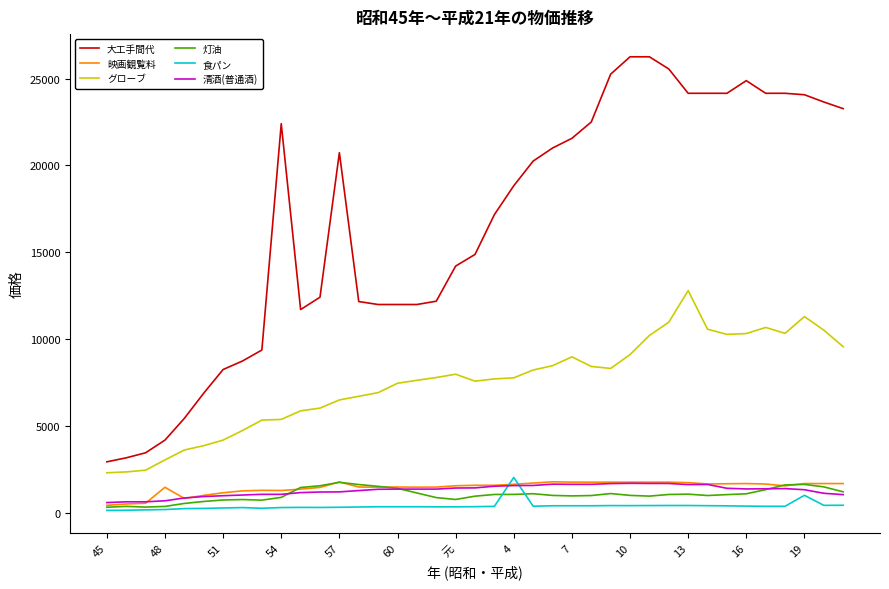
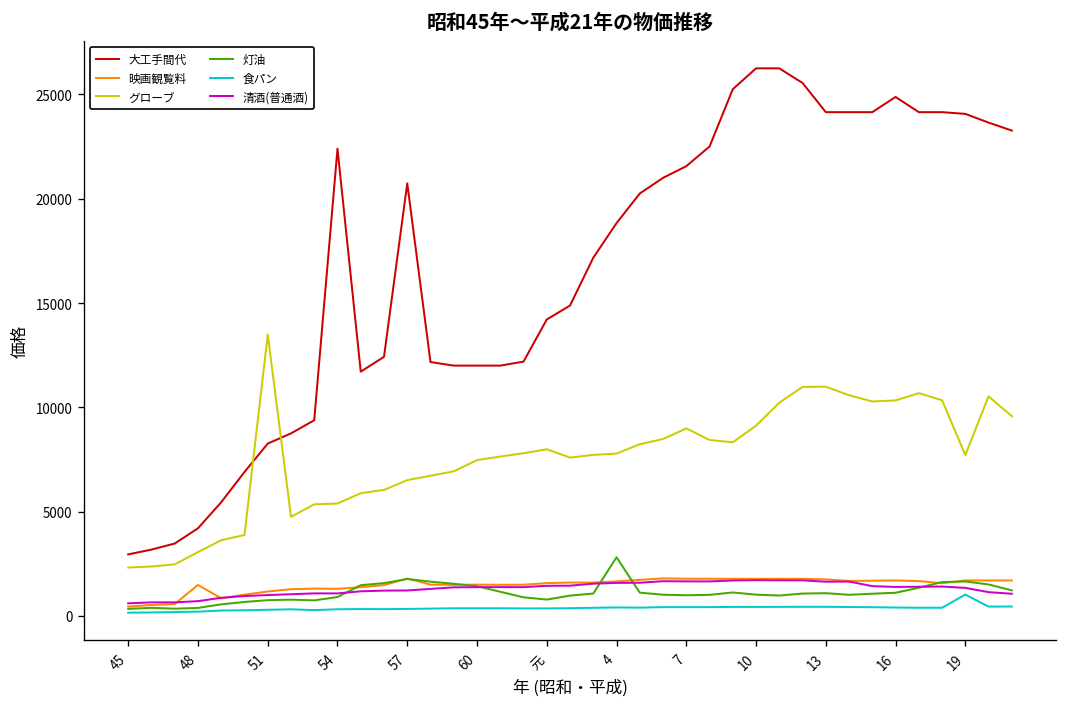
  {
    "大工手間代": {
      "45": 3000,
      "48": 4200,
      "51": 8300,
      "54": 22400,
      "57": 20700,
      "60": 12000,
      "元": 14200,
      "4": 18800,
      "7": 21600,
      "10": 26300,
      "13": 24200,
      "16": 24900,
      "19": 24100
    },
    "映画観覧料": {
      "48": 1500,
      "51": 1200,
      "54": 1300,
      "16": 1700
    },
    "グローブ": {
      "45": 2300,
      "48": 3100,
-     "51": 4200,
+     "51": 13500,
      "54": 5400,
      "57": 6500,
      "60": 7500,
      "元": 8000,
      "4": 7800,
      "7": 9000,
      "10": 9100,
-     "13": 12800,
+     "13": 11000,
      "16": 10300,
-     "19": 11300
+     "19": 7700
    },
    "灯油": {
      "48": 400,
      "51": 800,
      "54": 900,
      "元": 800,
-     "4": 1100,
+     "4": 2800,
      "7": 1000,
      "10": 1000,
      "13": 1100,
      "16": 1100
    },
    "食パン": {
      "45": 200,
      "48": 200,
      "51": 300,
      "54": 300,
      "57": 300,
      "60": 400,
      "元": 400,
-     "4": 2100,
+     "4": 400,
      "7": 400,
      "10": 400,
      "13": 400,
      "16": 400,
      "19": 1000
    },
    "清酒(普通酒)": {
      "45": 600,
      "48": 700,
      "51": 1000,
      "54": 1100,
      "57": 1200,
      "16": 1400,
      "19": 1300
    }
  }
